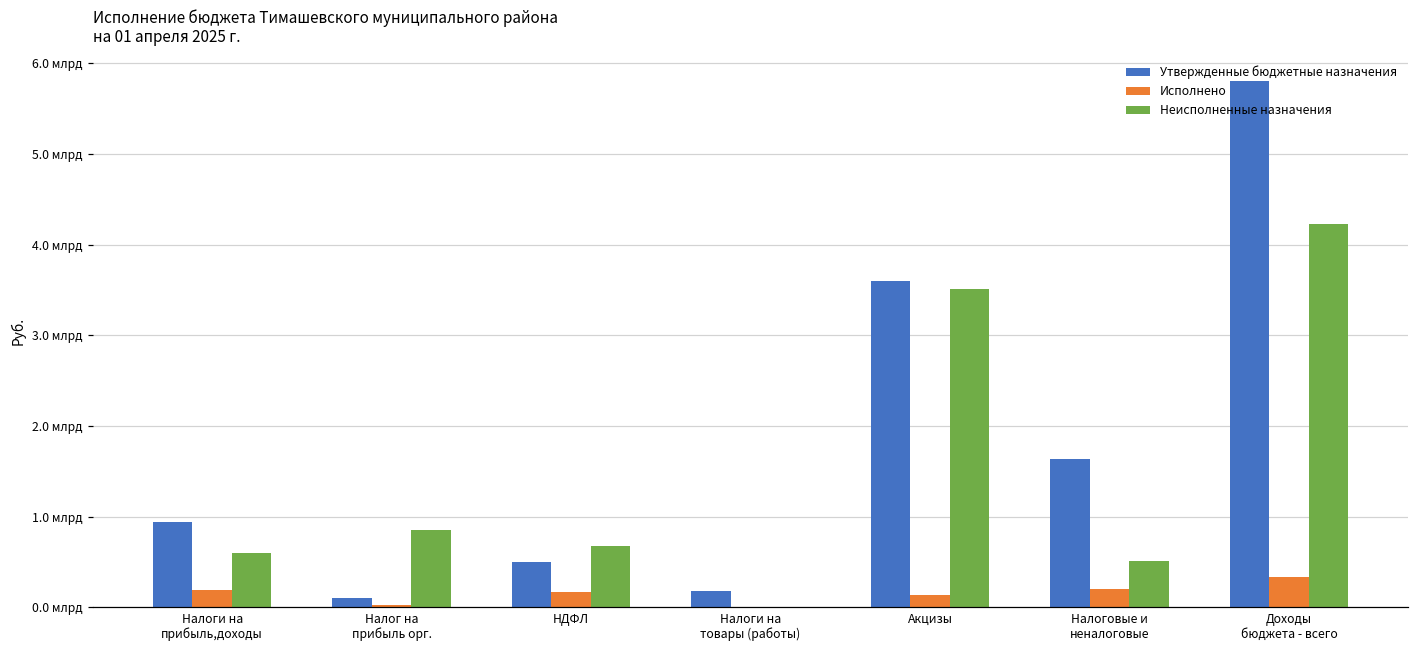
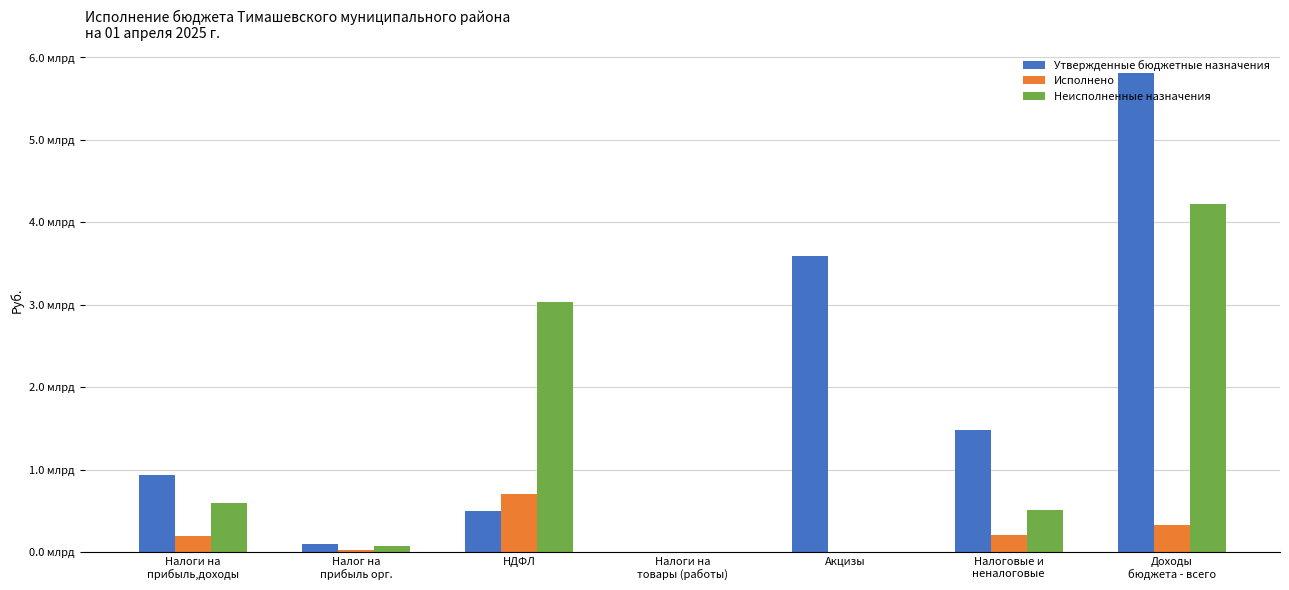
  {
    "Утвержденные бюджетные назначения": {
      "Налоги на прибыль,доходы": "0.9 млрд",
      "Налог на прибыль орг.": "0.1 млрд",
      "НДФЛ": "0.5 млрд",
-     "Налоги на товары (работы)": "0.2 млрд",
+     "Налоги на товары (работы)": "0.0 млрд",
      "Акцизы": "3.6 млрд",
-     "Налоговые и неналоговые": "1.6 млрд",
+     "Налоговые и неналоговые": "1.5 млрд",
      "Доходы бюджета - всего": "5.8 млрд"
    },
    "Исполнено": {
      "Налоги на прибыль,доходы": "0.2 млрд",
-     "НДФЛ": "0.2 млрд",
-     "Акцизы": "0.1 млрд",
+     "НДФЛ": "0.7 млрд",
+     "Акцизы": "0.0 млрд",
      "Налоговые и неналоговые": "0.2 млрд",
      "Доходы бюджета - всего": "0.3 млрд"
    },
    "Неисполненные назначения": {
      "Налоги на прибыль,доходы": "0.6 млрд",
-     "Налог на прибыль орг.": "0.8 млрд",
-     "НДФЛ": "0.7 млрд",
-     "Акцизы": "3.5 млрд",
+     "Налог на прибыль орг.": "0.1 млрд",
+     "НДФЛ": "3.0 млрд",
+     "Акцизы": "0.0 млрд",
      "Налоговые и неналоговые": "0.5 млрд",
      "Доходы бюджета - всего": "4.2 млрд"
    }
  }
